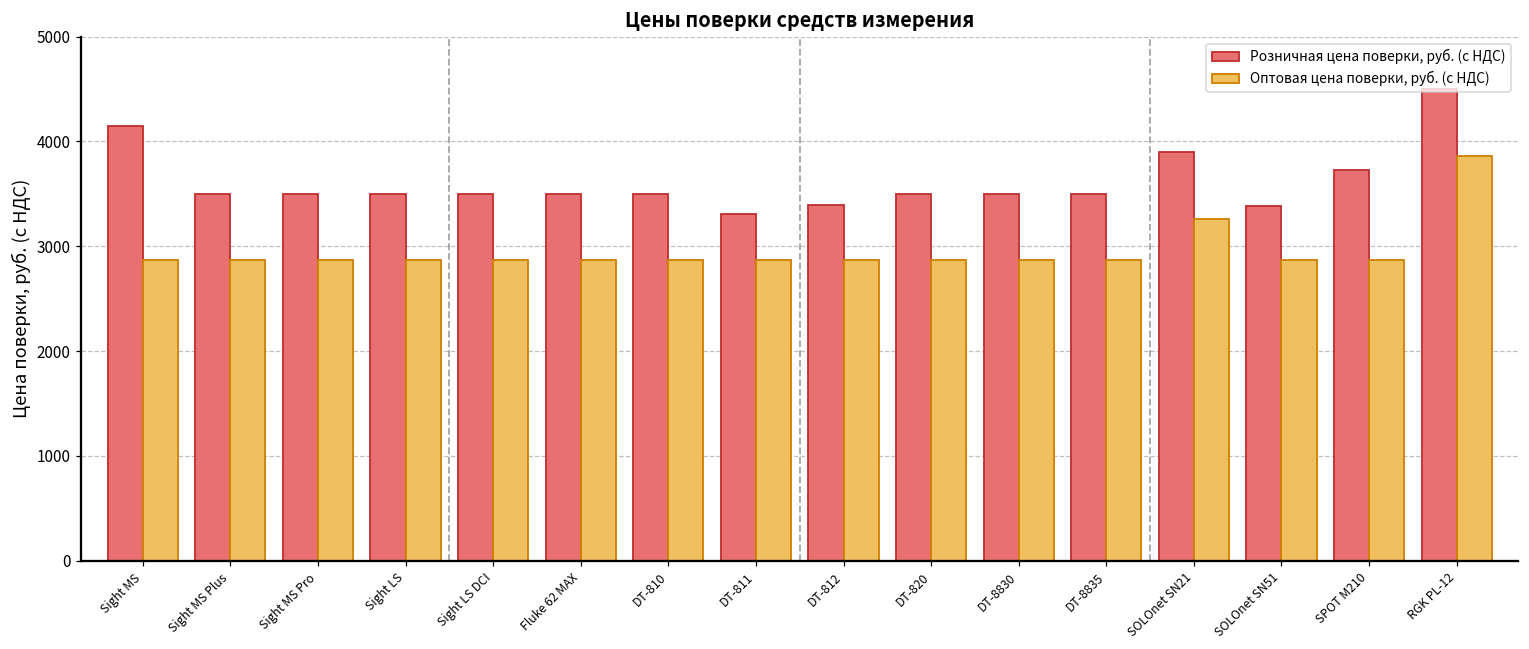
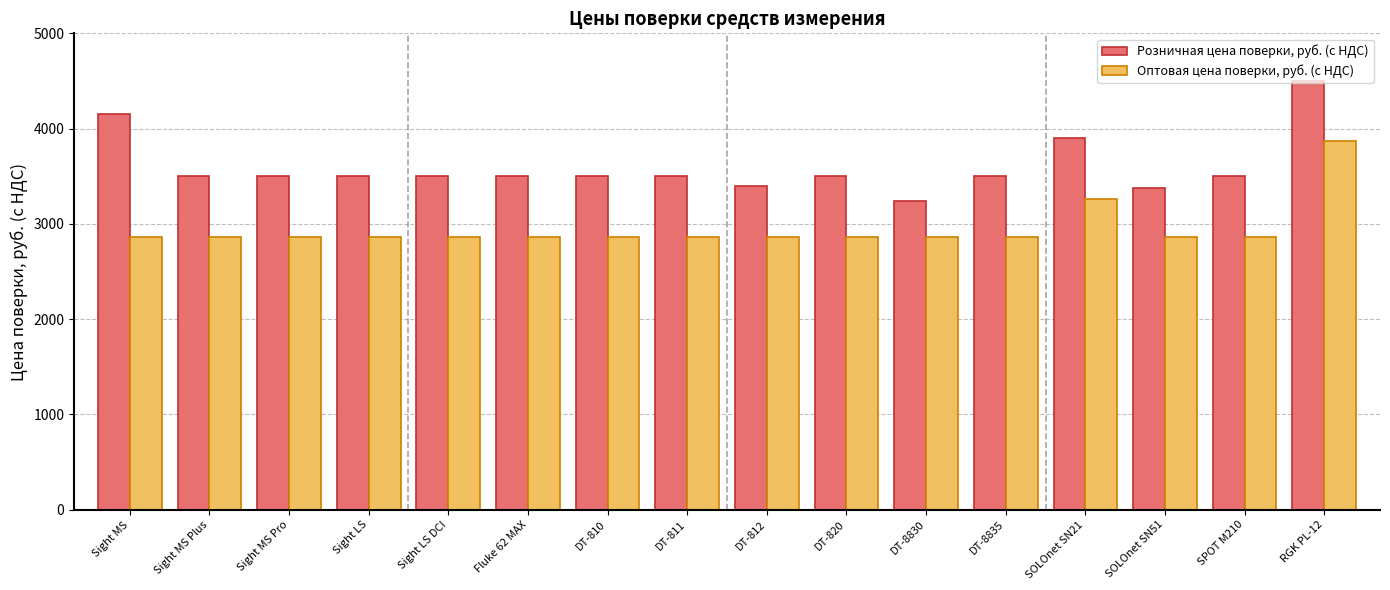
  {
    "Розничная цена поверки, руб. (с НДС)": {
      "Sight MS": 4200,
      "Sight MS Plus": 3500,
      "Sight MS Pro": 3500,
      "Sight LS": 3500,
      "Sight LS DCI": 3500,
      "Fluke 62 MAX": 3500,
      "DT-810": 3500,
-     "DT-811": 3300,
+     "DT-811": 3500,
      "DT-812": 3400,
      "DT-820": 3500,
-     "DT-8830": 3500,
+     "DT-8830": 3200,
      "DT-8835": 3500,
      "SOLOnet SN21": 3900,
      "SOLOnet SN51": 3400,
-     "SPOT M210": 3700
+     "SPOT M210": 3500
    },
    "Оптовая цена поверки, руб. (с НДС)": {
      "Sight MS": 2900,
      "Sight MS Plus": 2900,
      "Sight MS Pro": 2900,
      "Sight LS": 2900,
      "Sight LS DCI": 2900,
      "Fluke 62 MAX": 2900,
      "DT-810": 2900,
      "DT-811": 2900,
      "DT-812": 2900,
      "DT-820": 2900,
      "DT-8830": 2900,
      "DT-8835": 2900,
      "SOLOnet SN21": 3300,
      "SOLOnet SN51": 2900,
      "SPOT M210": 2900,
      "RGK PL-12": 3900
    }
  }
